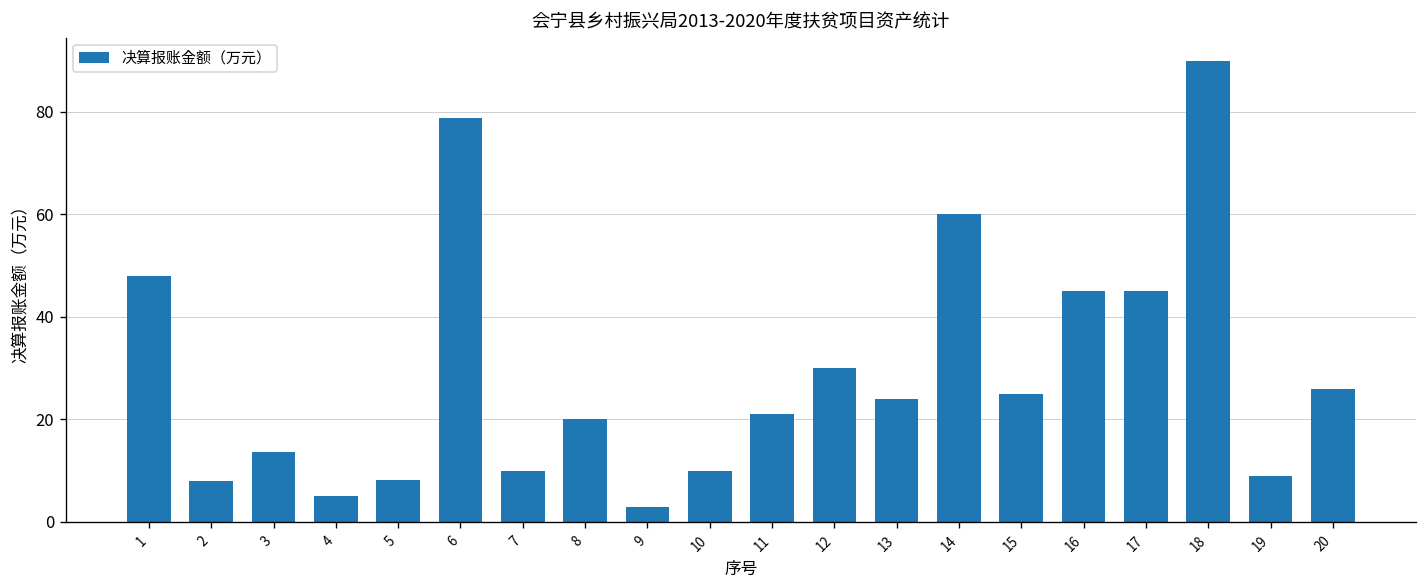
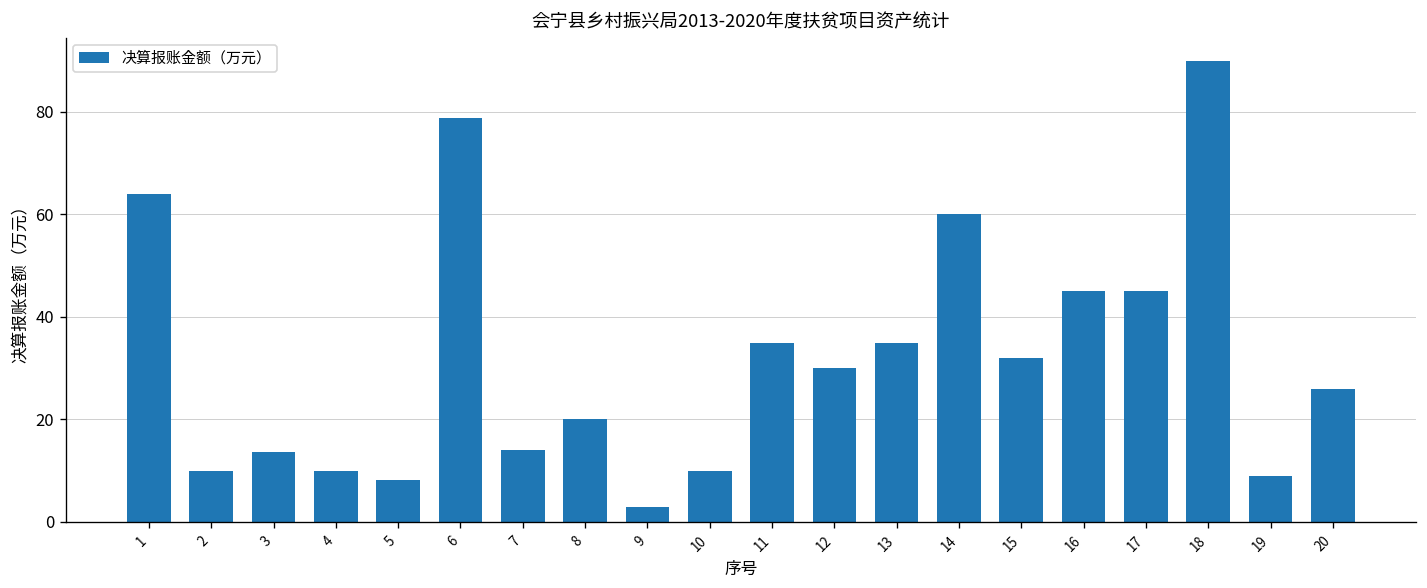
  {
-   "1": 48,
-   "2": 8,
+   "1": 64,
+   "2": 10,
    "3": 14,
-   "4": 5,
+   "4": 10,
    "5": 8,
    "6": 79,
-   "7": 10,
+   "7": 14,
    "8": 20,
    "9": 3,
    "10": 10,
-   "11": 21,
+   "11": 35,
    "12": 30,
-   "13": 24,
+   "13": 35,
    "14": 60,
-   "15": 25,
+   "15": 32,
    "16": 45,
    "17": 45,
    "18": 90,
    "19": 9,
    "20": 26
  }
